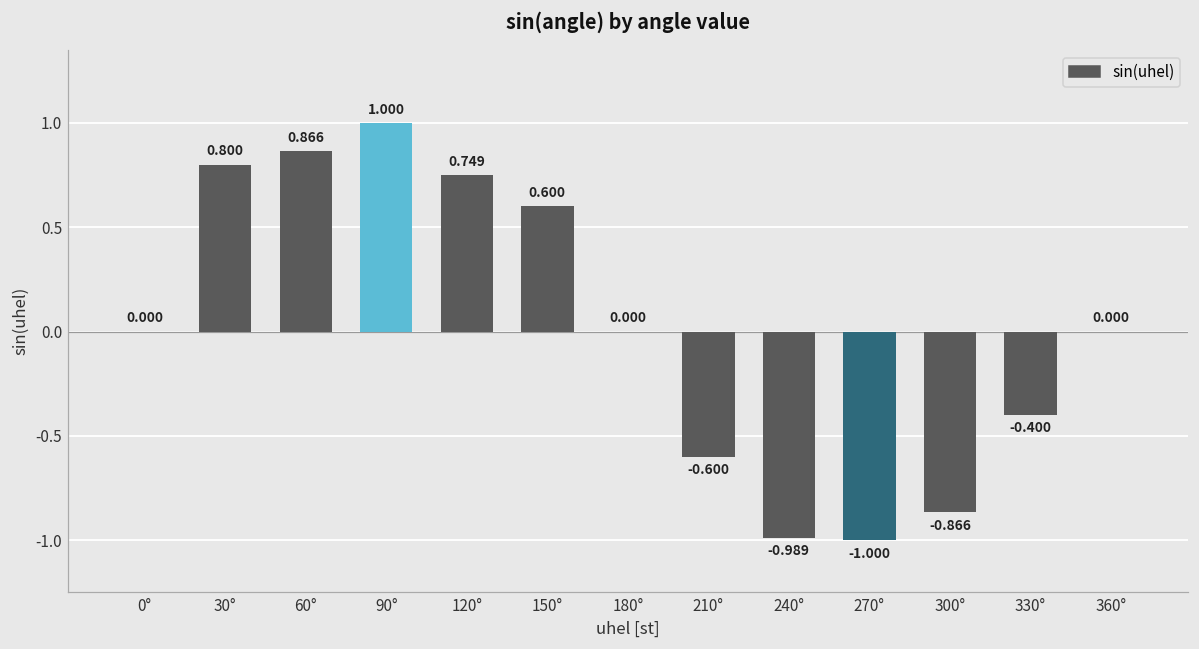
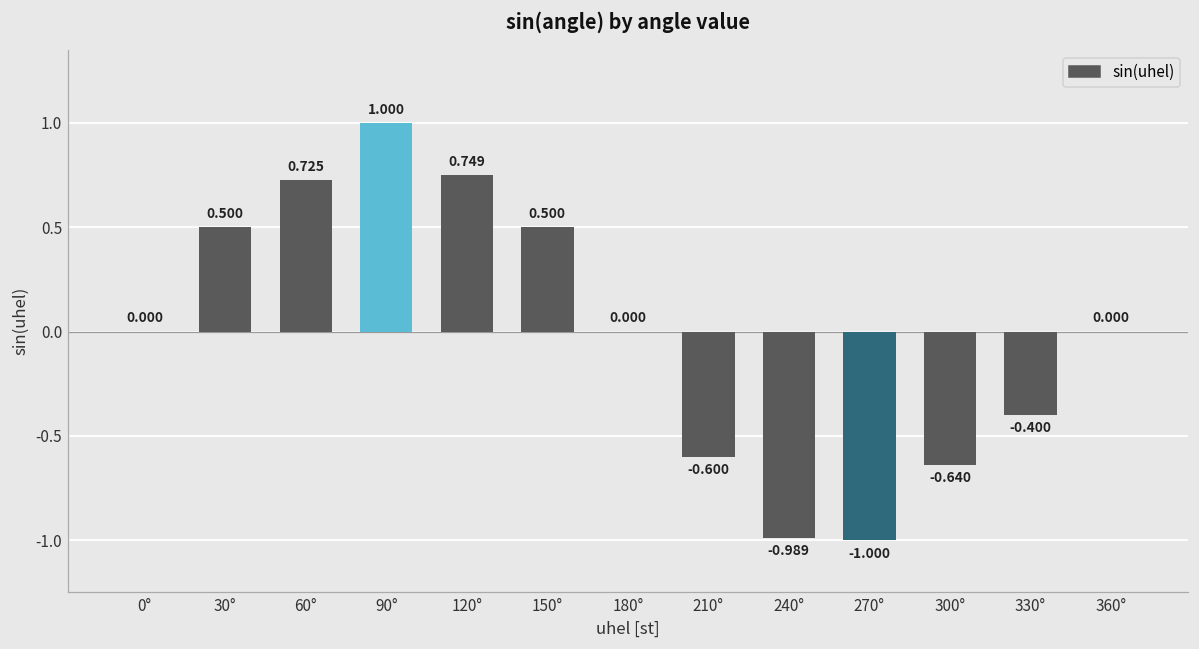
  {
    "0°": 0.000,
-   "30°": 0.800,
-   "60°": 0.866,
+   "30°": 0.500,
+   "60°": 0.725,
    "90°": 1.000,
    "120°": 0.749,
-   "150°": 0.600,
+   "150°": 0.500,
    "180°": 0.000,
    "210°": -0.600,
    "240°": -0.989,
    "270°": -1.000,
-   "300°": -0.866,
+   "300°": -0.640,
    "330°": -0.400,
    "360°": 0.000
  }
